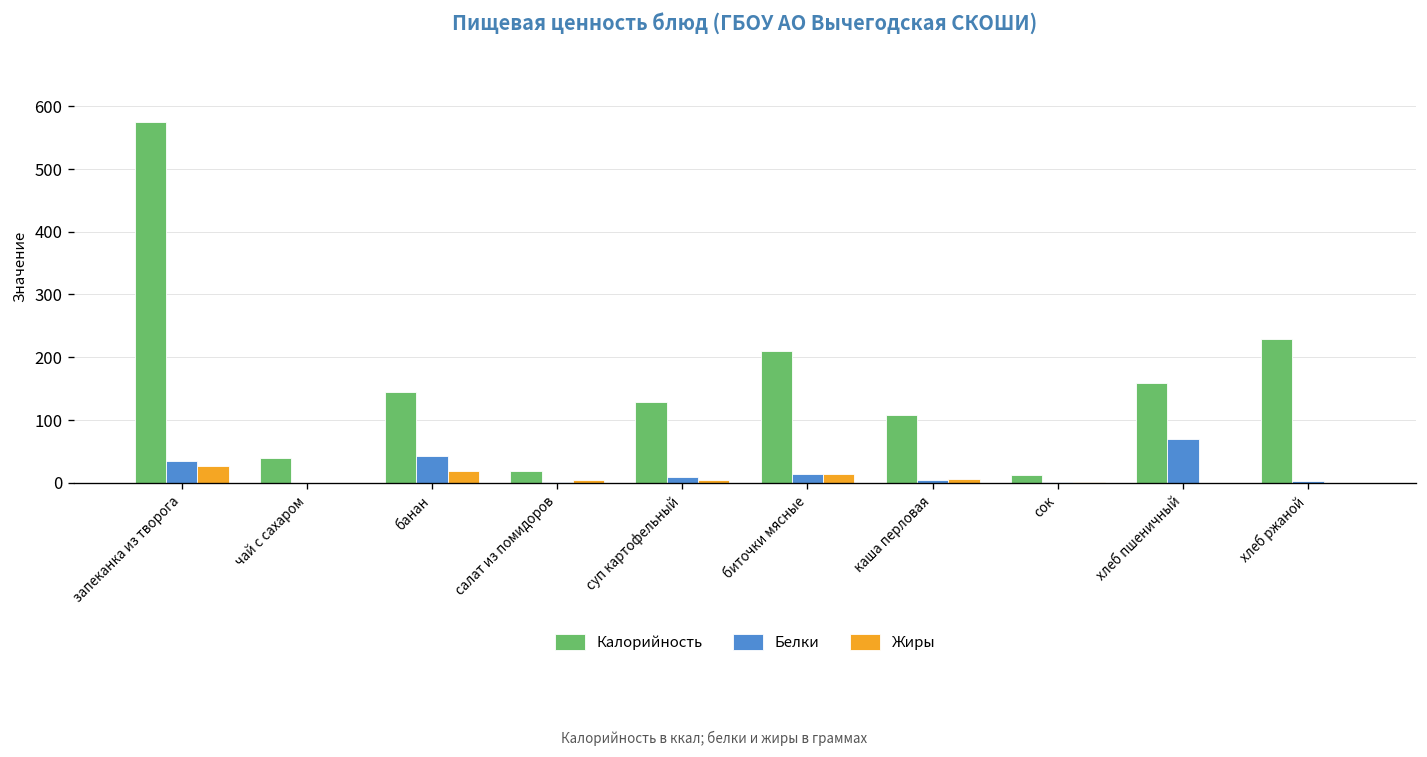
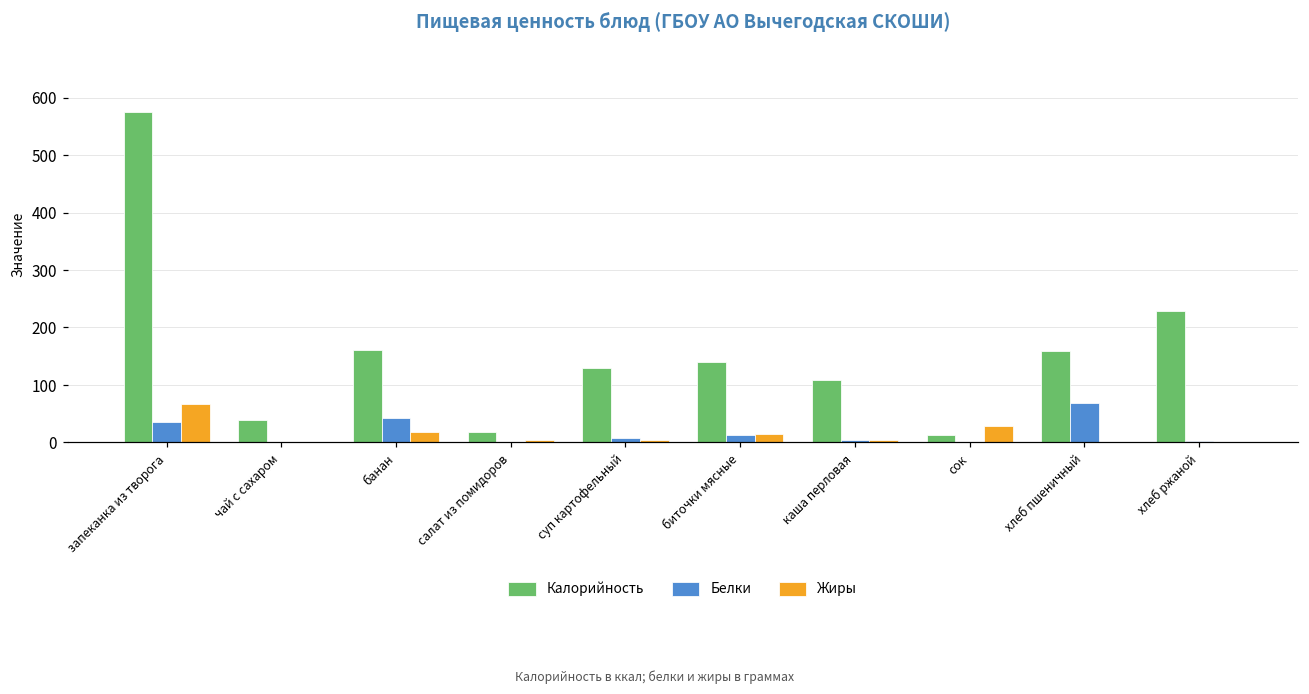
  {
    "Калорийность": {
      "запеканка из творога": 580,
      "чай с сахаром": 40,
-     "банан": 140,
+     "банан": 160,
      "салат из помидоров": 20,
      "суп картофельный": 130,
-     "биточки мясные": 210,
+     "биточки мясные": 140,
      "каша перловая": 110,
      "сок": 10,
      "хлеб пшеничный": 160,
      "хлеб ржаной": 230
    },
    "Белки": {
      "запеканка из творога": 40,
      "чай с сахаром": 0,
      "банан": 40,
      "суп картофельный": 10,
      "биточки мясные": 10,
      "хлеб пшеничный": 70
    },
    "Жиры": {
-     "запеканка из творога": 30,
+     "запеканка из творога": 70,
      "чай с сахаром": 0,
      "банан": 20,
      "биточки мясные": 10,
      "каша перловая": 10,
-     "сок": 0,
+     "сок": 30,
      "хлеб пшеничный": 0,
      "хлеб ржаной": 0
    }
  }
